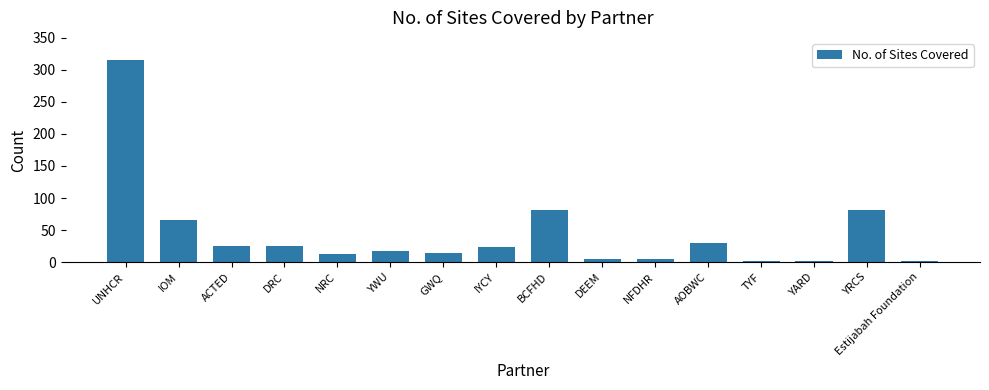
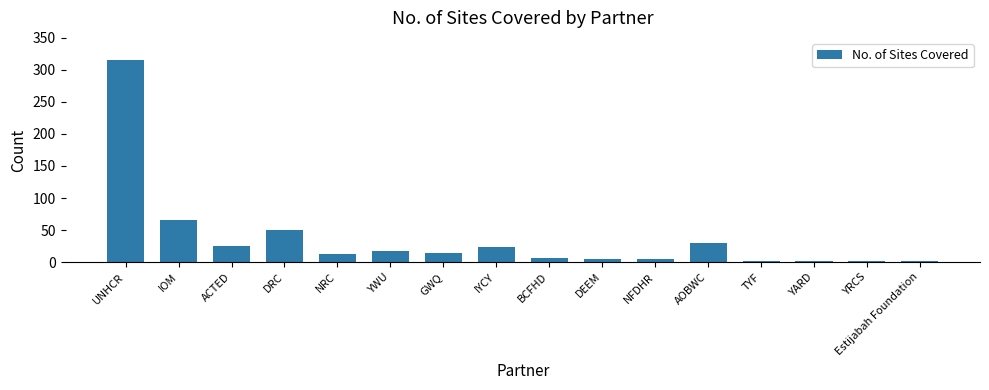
  {
    "UNHCR": 320,
    "IOM": 70,
    "ACTED": 30,
-   "DRC": 30,
+   "DRC": 50,
    "NRC": 10,
    "YWU": 20,
    "GWQ": 10,
    "IYCY": 20,
-   "BCFHD": 80,
+   "BCFHD": 10,
    "DEEM": 10,
    "NFDHR": 10,
    "AOBWC": 30,
-   "YRCS": 80
+   "YRCS": 0
  }
